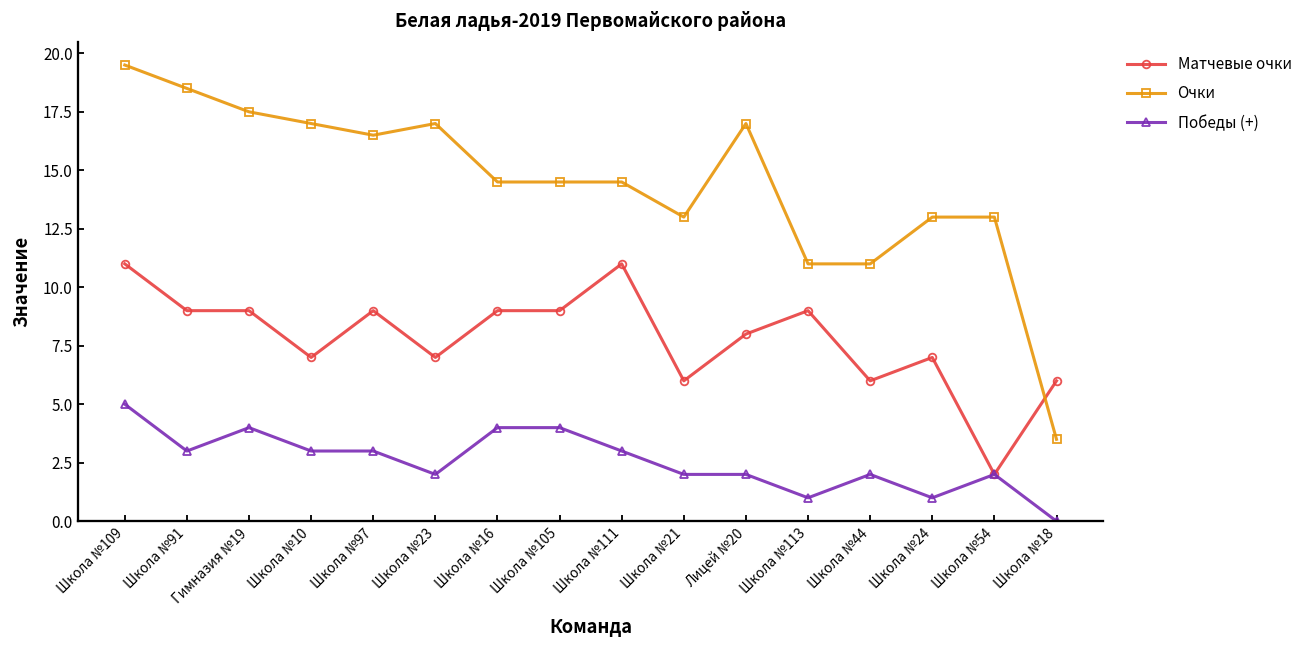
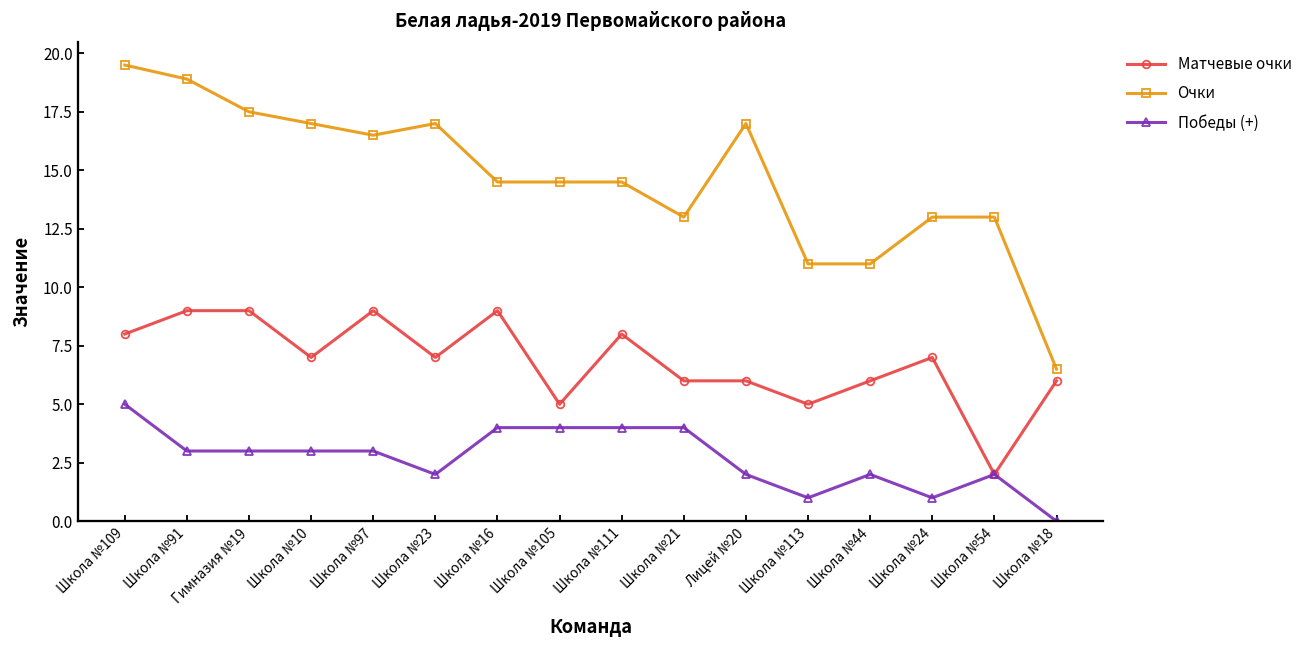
  {
    "Матчевые очки": {
-     "Школа №109": 11,
+     "Школа №109": 8,
      "Школа №91": 9,
      "Гимназия №19": 9,
      "Школа №10": 7,
      "Школа №97": 9,
      "Школа №23": 7,
      "Школа №16": 9,
-     "Школа №105": 9,
-     "Школа №111": 11,
+     "Школа №105": 5,
+     "Школа №111": 8,
      "Школа №21": 6,
-     "Лицей №20": 8,
-     "Школа №113": 9,
+     "Лицей №20": 6,
+     "Школа №113": 5,
      "Школа №44": 6,
      "Школа №24": 7,
      "Школа №18": 6
    },
    "Очки": {
      "Школа №109": 19.5,
-     "Школа №91": 18.5,
+     "Школа №91": 18.9,
      "Гимназия №19": 17.5,
      "Школа №10": 17.0,
      "Школа №97": 16.5,
      "Школа №23": 17.0,
      "Школа №16": 14.5,
      "Школа №105": 14.5,
      "Школа №111": 14.5,
      "Школа №21": 13.0,
      "Лицей №20": 17.0,
      "Школа №113": 11.0,
      "Школа №44": 11.0,
      "Школа №24": 13.0,
      "Школа №54": 13.0,
-     "Школа №18": 3.5
+     "Школа №18": 6.5
    },
    "Победы (+)": {
      "Школа №109": 5,
      "Школа №91": 3,
-     "Гимназия №19": 4,
+     "Гимназия №19": 3,
      "Школа №10": 3,
      "Школа №97": 3,
      "Школа №23": 2,
      "Школа №16": 4,
      "Школа №105": 4,
-     "Школа №111": 3,
-     "Школа №21": 2,
+     "Школа №111": 4,
+     "Школа №21": 4,
      "Лицей №20": 2,
      "Школа №113": 1,
      "Школа №44": 2,
      "Школа №24": 1,
      "Школа №18": 0
    }
  }
